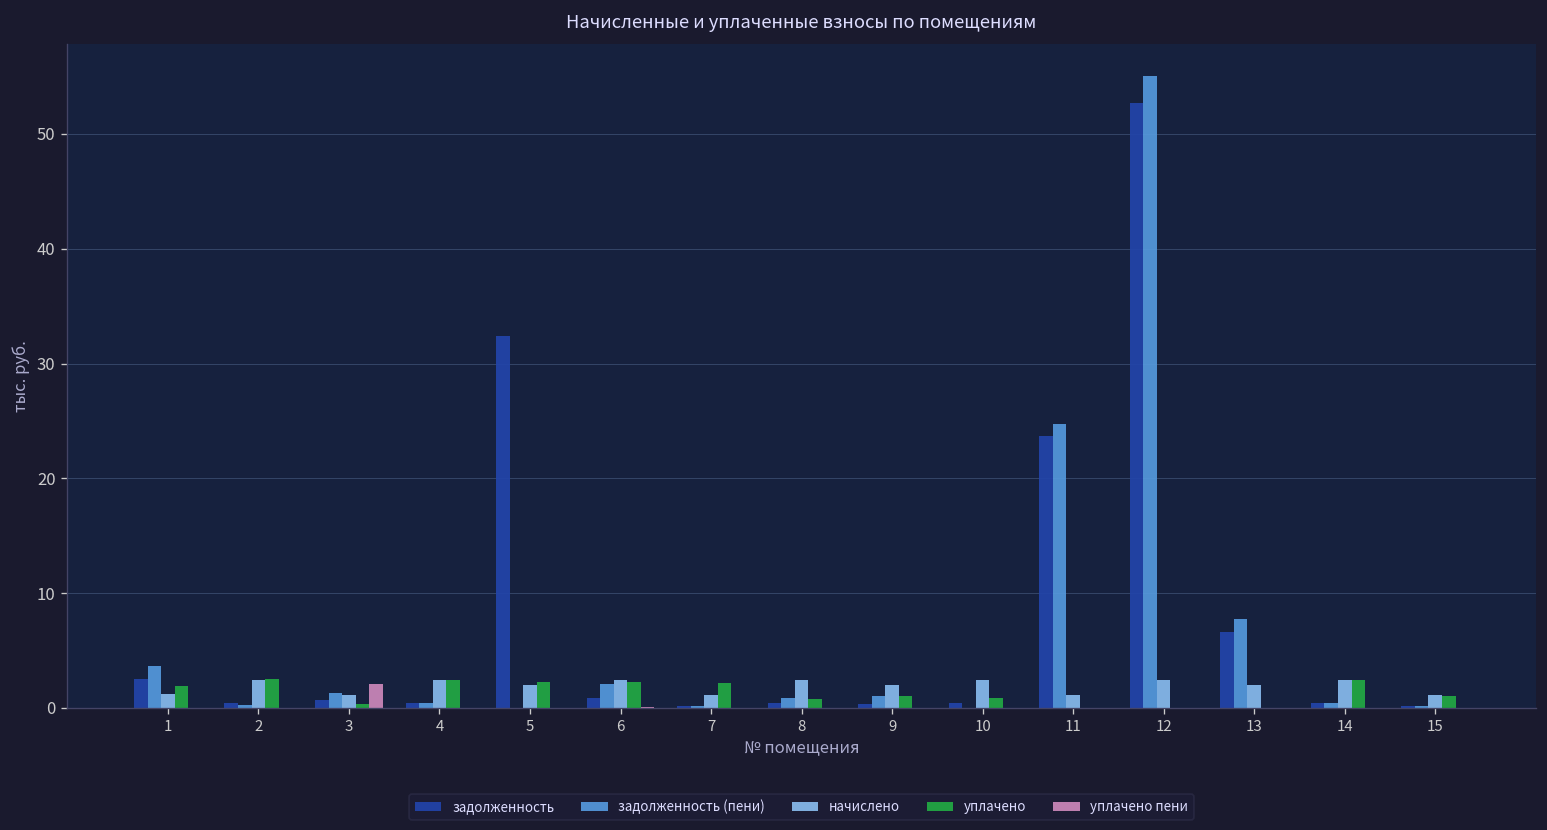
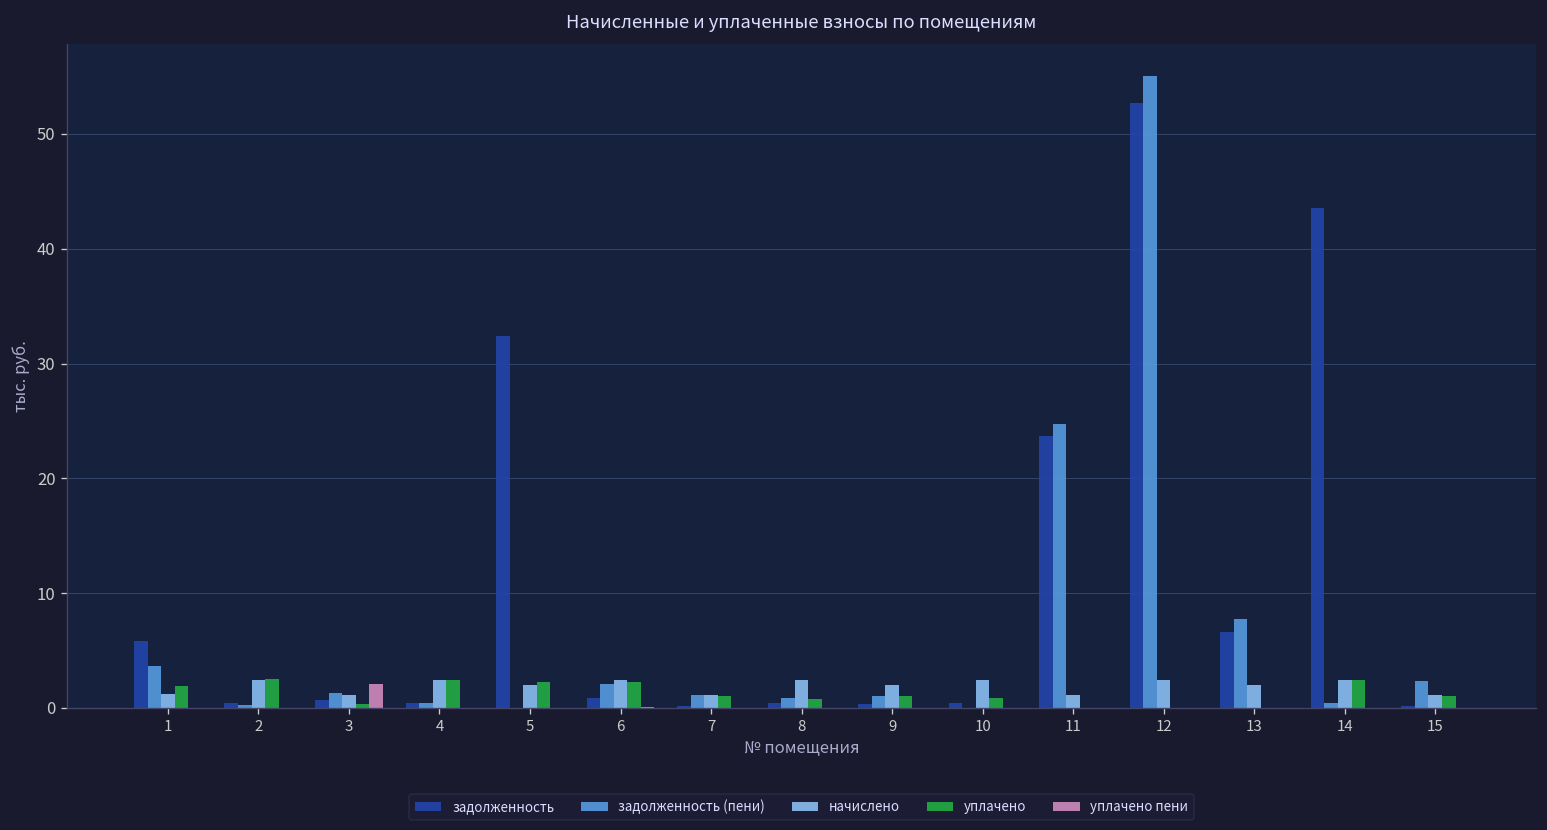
  {
    "задолженность": {
-     "1": 3,
+     "1": 6,
      "2": 0,
      "3": 1,
      "4": 0,
      "5": 32,
      "6": 1,
      "8": 0,
      "9": 0,
      "10": 0,
      "11": 24,
      "12": 53,
      "13": 7,
-     "14": 0
+     "14": 44
    },
    "задолженность (пени)": {
      "1": 4,
      "2": 0,
      "3": 1,
      "4": 0,
      "6": 2,
-     "7": 0,
+     "7": 1,
      "8": 1,
      "9": 1,
      "10": 0,
      "11": 25,
      "12": 55,
      "13": 8,
      "14": 0,
-     "15": 0
+     "15": 2
    },
    "начислено": {
      "1": 1,
      "2": 2,
      "3": 1,
      "4": 2,
      "5": 2,
      "6": 2,
      "7": 1,
      "8": 2,
      "9": 2,
      "10": 2,
      "11": 1,
      "12": 2,
      "13": 2,
      "14": 2,
      "15": 1
    },
    "уплачено": {
      "1": 2,
      "2": 3,
      "3": 0,
      "4": 2,
      "5": 2,
      "6": 2,
-     "7": 2,
+     "7": 1,
      "8": 1,
      "9": 1,
      "10": 1,
      "11": 0,
      "12": 0,
      "13": 0,
      "14": 2,
      "15": 1
    },
    "уплачено пени": {
      "1": 0,
      "2": 0,
      "3": 2,
      "4": 0,
      "7": 0,
      "8": 0,
      "9": 0,
      "10": 0,
      "11": 0,
      "12": 0,
      "13": 0,
      "14": 0,
      "15": 0
    }
  }
